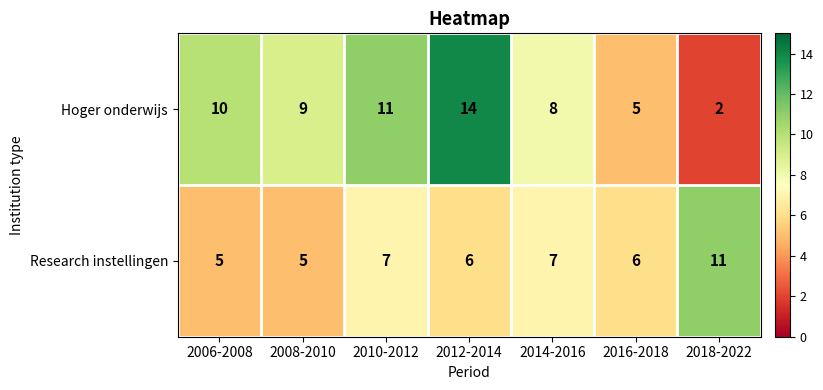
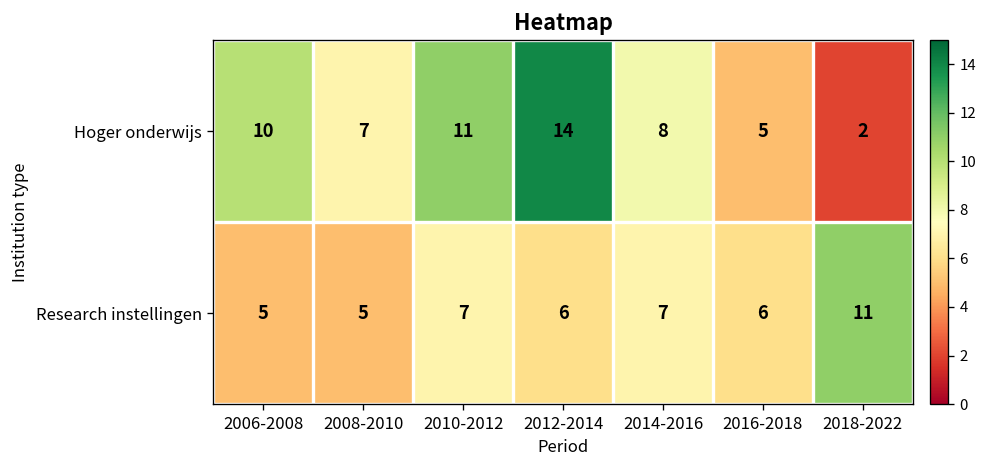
  {
    "Hoger onderwijs": {
      "2006-2008": 10,
-     "2008-2010": 9,
+     "2008-2010": 7,
      "2010-2012": 11,
      "2012-2014": 14,
      "2014-2016": 8,
      "2016-2018": 5,
      "2018-2022": 2
    },
    "Research instellingen": {
      "2006-2008": 5,
      "2008-2010": 5,
      "2010-2012": 7,
      "2012-2014": 6,
      "2014-2016": 7,
      "2016-2018": 6,
      "2018-2022": 11
    }
  }
